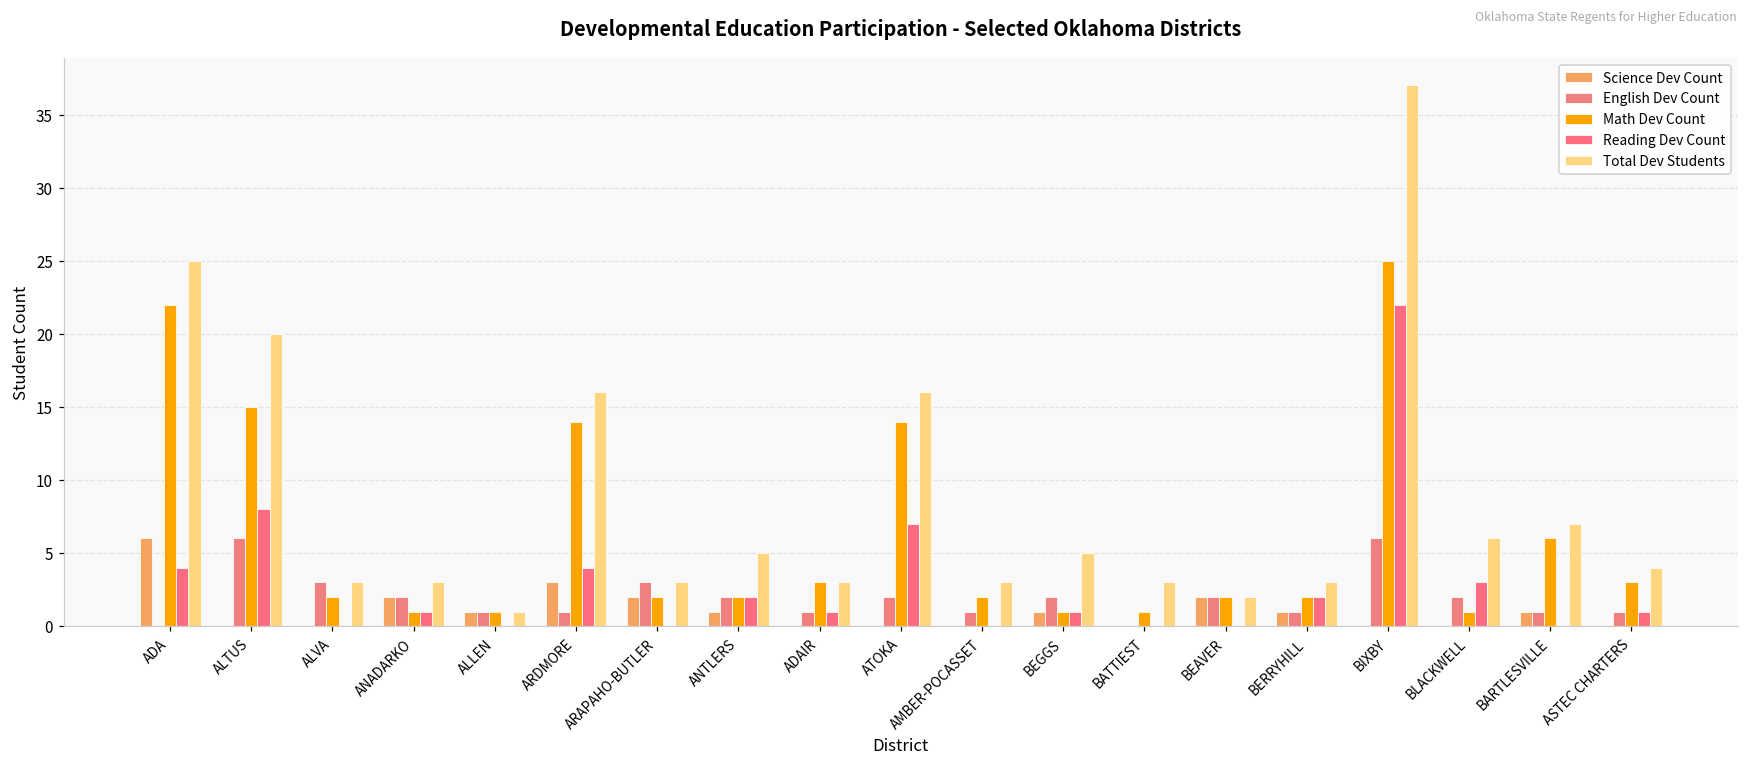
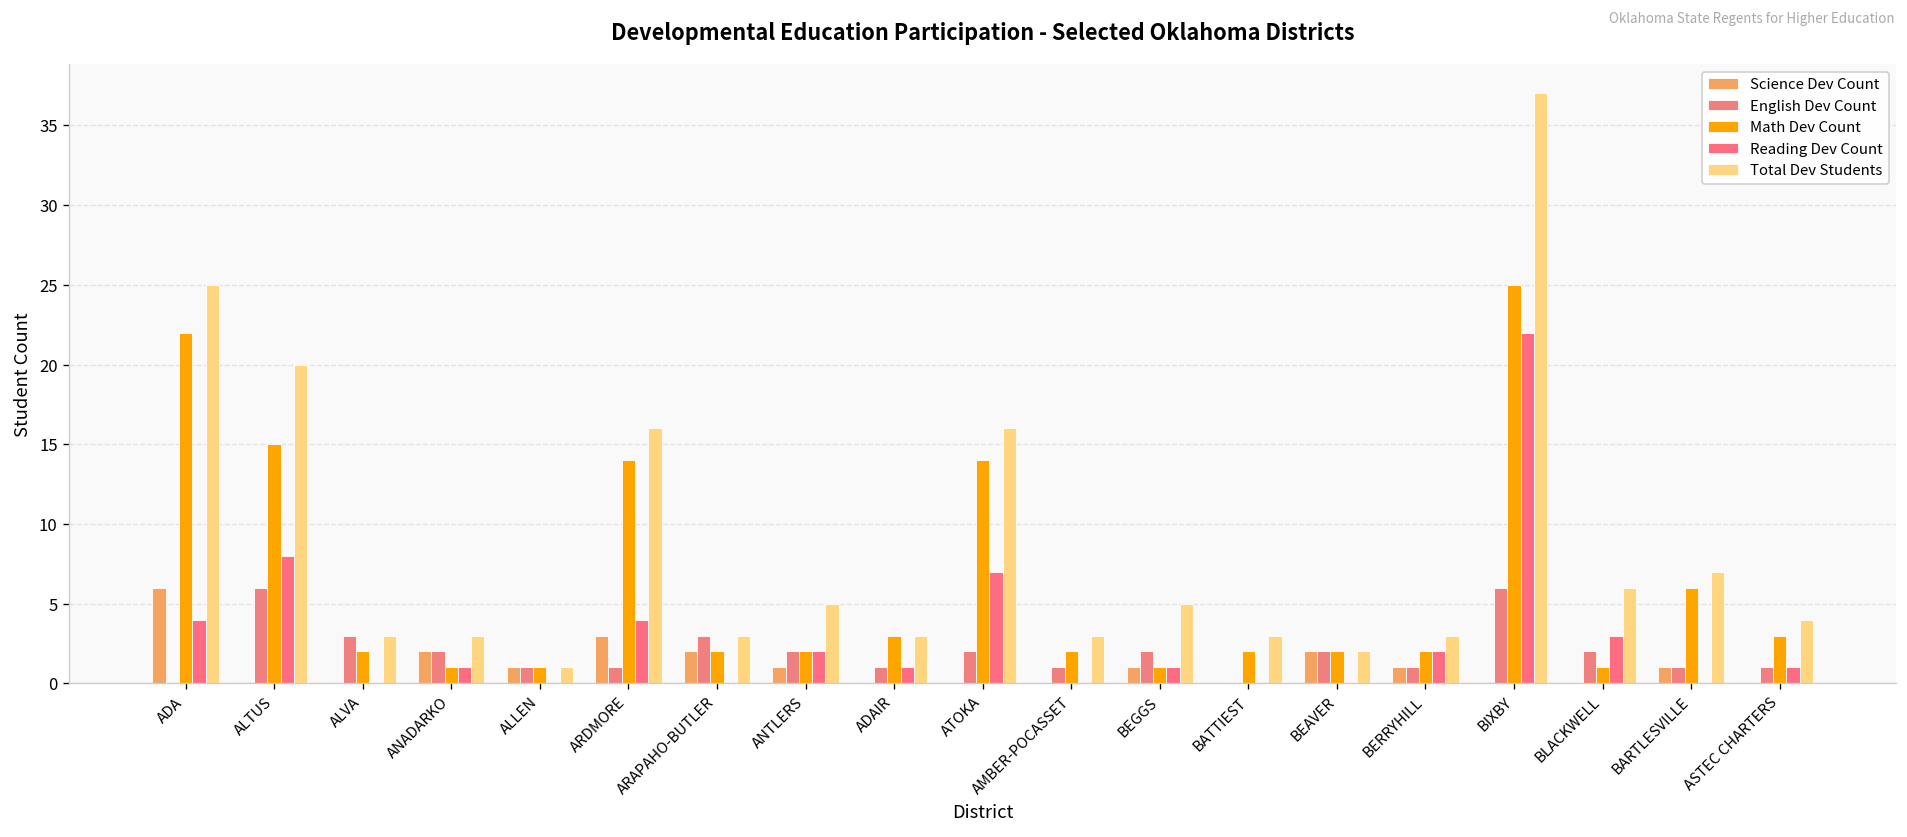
  {
    "Math Dev Count": {
      "ADA": 22,
      "ALTUS": 15,
      "ALVA": 2,
      "ANADARKO": 1,
      "ALLEN": 1,
      "ARDMORE": 14,
      "ARAPAHO-BUTLER": 2,
      "ANTLERS": 2,
      "ADAIR": 3,
      "ATOKA": 14,
      "AMBER-POCASSET": 2,
      "BEGGS": 1,
-     "BATTIEST": 1,
+     "BATTIEST": 2,
      "BEAVER": 2,
      "BERRYHILL": 2,
      "BIXBY": 25,
      "BLACKWELL": 1,
      "BARTLESVILLE": 6,
      "ASTEC CHARTERS": 3
    }
  }
